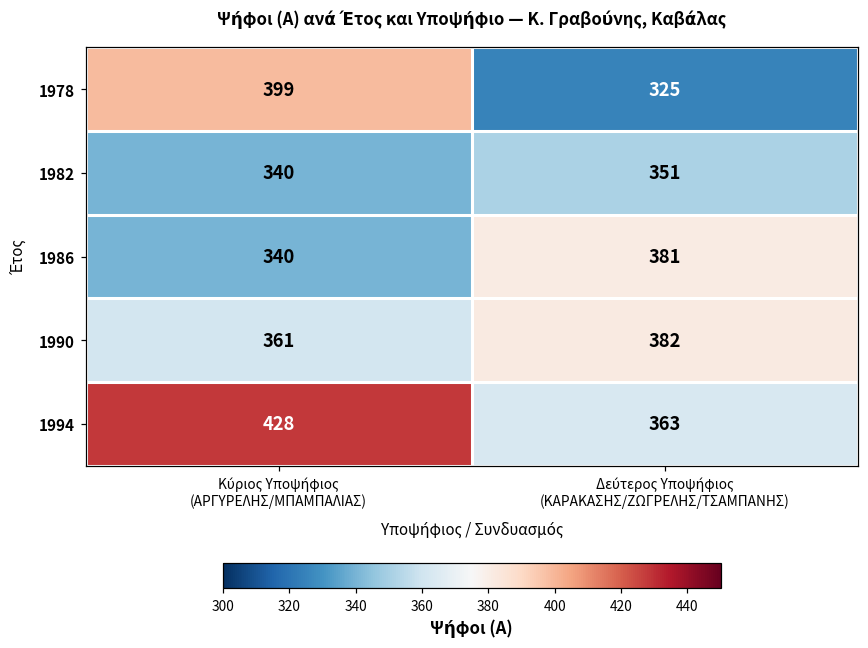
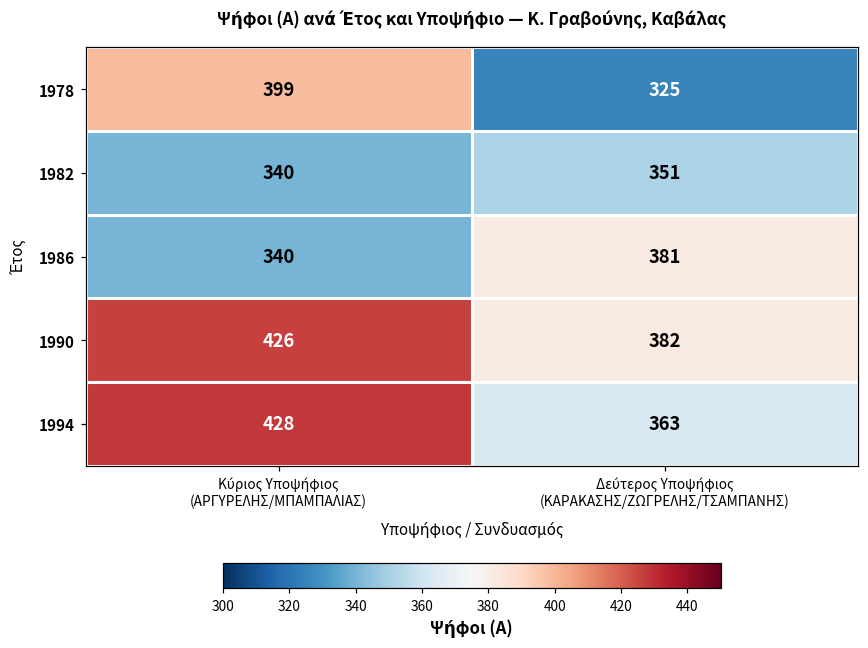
  {
    "1978": {
      "Κύριος Υποψήφιος (ΑΡΓΥΡΕΛΗΣ/ΜΠΑΜΠΑΛΙΑΣ)": 399,
      "Δεύτερος Υποψήφιος (ΚΑΡΑΚΑΣΗΣ/ΖΩΓΡΕΛΗΣ/ΤΣΑΜΠΑΝΗΣ)": 325
    },
    "1982": {
      "Κύριος Υποψήφιος (ΑΡΓΥΡΕΛΗΣ/ΜΠΑΜΠΑΛΙΑΣ)": 340,
      "Δεύτερος Υποψήφιος (ΚΑΡΑΚΑΣΗΣ/ΖΩΓΡΕΛΗΣ/ΤΣΑΜΠΑΝΗΣ)": 351
    },
    "1986": {
      "Κύριος Υποψήφιος (ΑΡΓΥΡΕΛΗΣ/ΜΠΑΜΠΑΛΙΑΣ)": 340,
      "Δεύτερος Υποψήφιος (ΚΑΡΑΚΑΣΗΣ/ΖΩΓΡΕΛΗΣ/ΤΣΑΜΠΑΝΗΣ)": 381
    },
    "1990": {
-     "Κύριος Υποψήφιος (ΑΡΓΥΡΕΛΗΣ/ΜΠΑΜΠΑΛΙΑΣ)": 361,
+     "Κύριος Υποψήφιος (ΑΡΓΥΡΕΛΗΣ/ΜΠΑΜΠΑΛΙΑΣ)": 426,
      "Δεύτερος Υποψήφιος (ΚΑΡΑΚΑΣΗΣ/ΖΩΓΡΕΛΗΣ/ΤΣΑΜΠΑΝΗΣ)": 382
    },
    "1994": {
      "Κύριος Υποψήφιος (ΑΡΓΥΡΕΛΗΣ/ΜΠΑΜΠΑΛΙΑΣ)": 428,
      "Δεύτερος Υποψήφιος (ΚΑΡΑΚΑΣΗΣ/ΖΩΓΡΕΛΗΣ/ΤΣΑΜΠΑΝΗΣ)": 363
    }
  }
